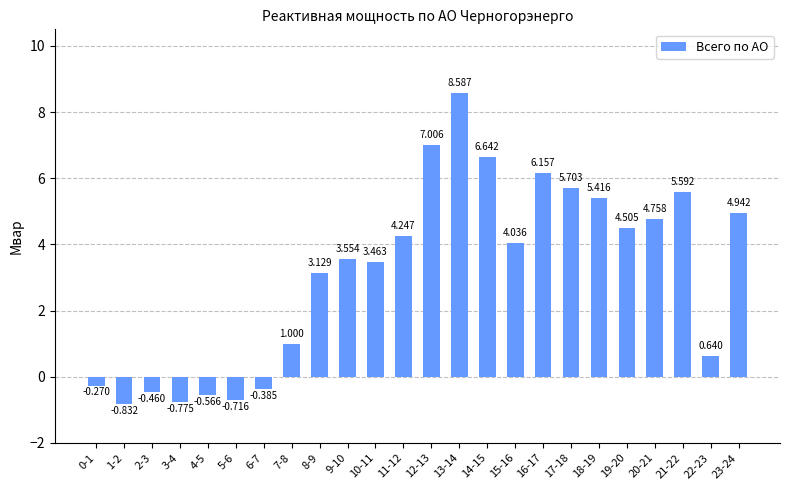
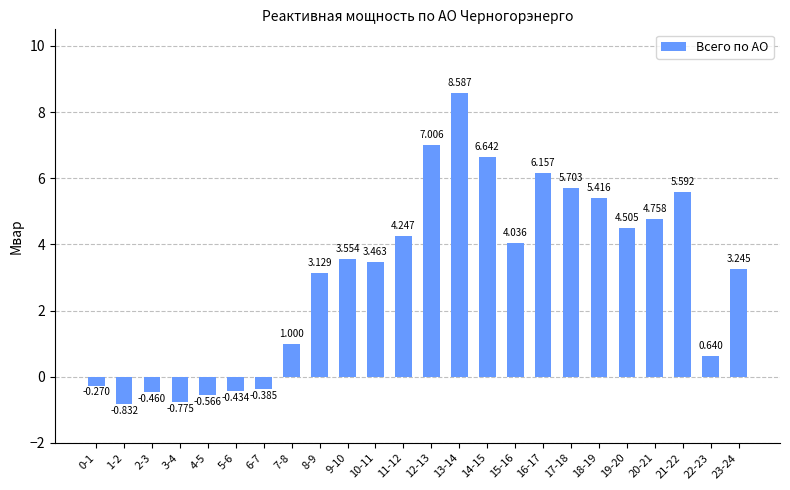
  {
    "0-1": -0.270,
    "1-2": -0.832,
    "2-3": -0.460,
    "3-4": -0.775,
    "4-5": -0.566,
-   "5-6": -0.716,
+   "5-6": -0.434,
    "6-7": -0.385,
    "7-8": 1.000,
    "8-9": 3.129,
    "9-10": 3.554,
    "10-11": 3.463,
    "11-12": 4.247,
    "12-13": 7.006,
    "13-14": 8.587,
    "14-15": 6.642,
    "15-16": 4.036,
    "16-17": 6.157,
    "17-18": 5.703,
    "18-19": 5.416,
    "19-20": 4.505,
    "20-21": 4.758,
    "21-22": 5.592,
    "22-23": 0.640,
-   "23-24": 4.942
+   "23-24": 3.245
  }
